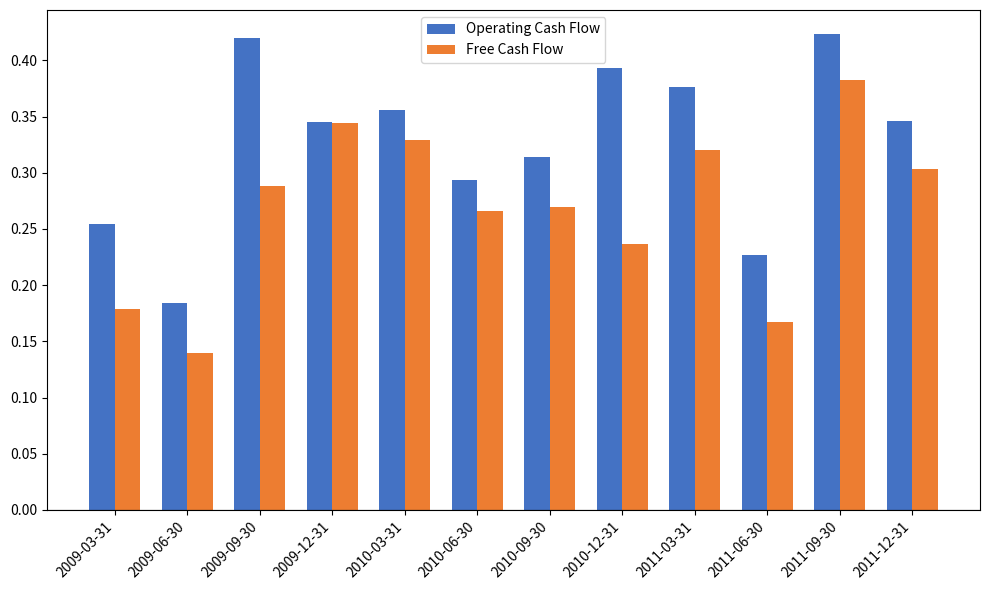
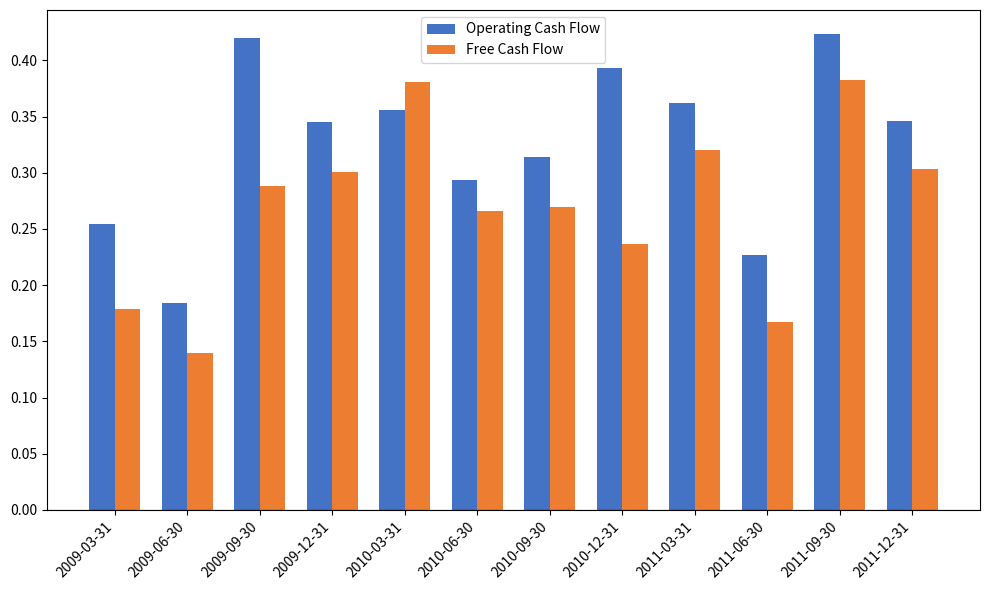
  {
    "Operating Cash Flow": {
      "2009-03-31": 0.255,
      "2009-06-30": 0.184,
      "2009-09-30": 0.420,
      "2009-12-31": 0.345,
      "2010-03-31": 0.356,
      "2010-06-30": 0.293,
      "2010-09-30": 0.314,
      "2010-12-31": 0.393,
-     "2011-03-31": 0.377,
+     "2011-03-31": 0.362,
      "2011-06-30": 0.227,
      "2011-09-30": 0.424,
      "2011-12-31": 0.347
    },
    "Free Cash Flow": {
      "2009-03-31": 0.179,
      "2009-06-30": 0.140,
      "2009-09-30": 0.288,
-     "2009-12-31": 0.344,
-     "2010-03-31": 0.329,
+     "2009-12-31": 0.300,
+     "2010-03-31": 0.381,
      "2010-06-30": 0.266,
      "2010-09-30": 0.270,
      "2010-12-31": 0.237,
      "2011-03-31": 0.321,
      "2011-06-30": 0.167,
      "2011-09-30": 0.383,
      "2011-12-31": 0.304
    }
  }
